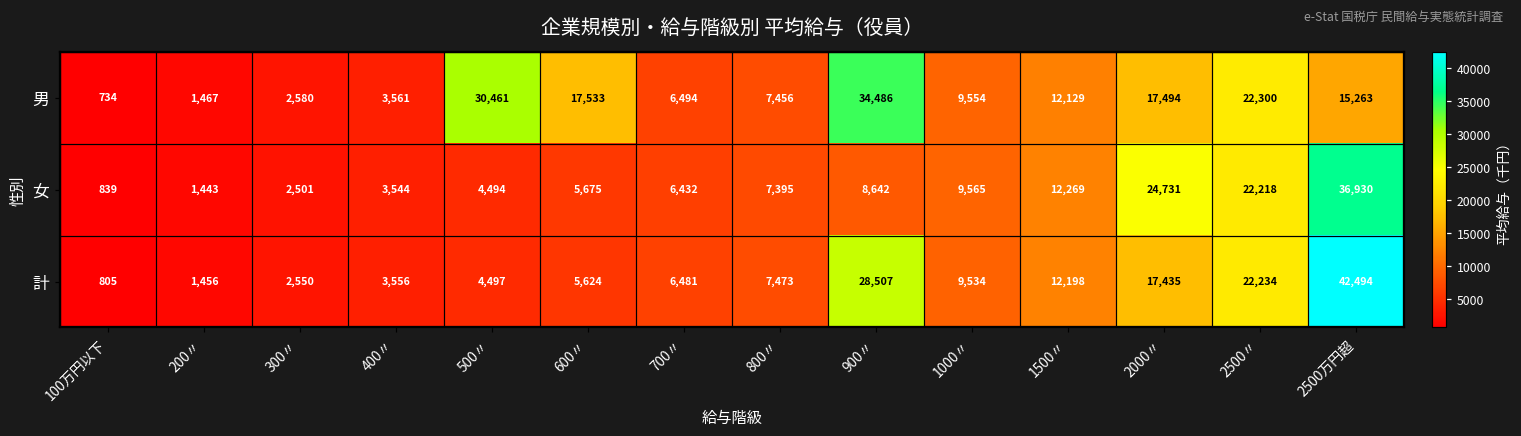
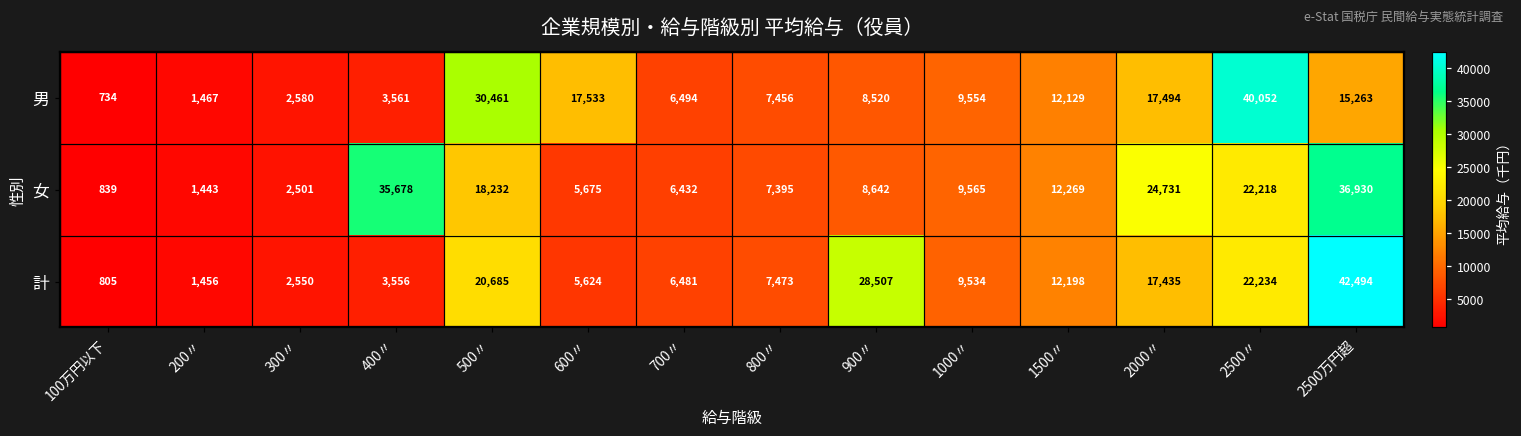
  {
    "男": {
      "100万円以下": "734",
      "200〃": "1,467",
      "300〃": "2,580",
      "400〃": "3,561",
      "500〃": "30,461",
      "600〃": "17,533",
      "700〃": "6,494",
      "800〃": "7,456",
-     "900〃": "34,486",
+     "900〃": "8,520",
      "1000〃": "9,554",
      "1500〃": "12,129",
      "2000〃": "17,494",
-     "2500〃": "22,300",
+     "2500〃": "40,052",
      "2500万円超": "15,263"
    },
    "女": {
      "100万円以下": "839",
      "200〃": "1,443",
      "300〃": "2,501",
-     "400〃": "3,544",
-     "500〃": "4,494",
+     "400〃": "35,678",
+     "500〃": "18,232",
      "600〃": "5,675",
      "700〃": "6,432",
      "800〃": "7,395",
      "900〃": "8,642",
      "1000〃": "9,565",
      "1500〃": "12,269",
      "2000〃": "24,731",
      "2500〃": "22,218",
      "2500万円超": "36,930"
    },
    "計": {
      "100万円以下": "805",
      "200〃": "1,456",
      "300〃": "2,550",
      "400〃": "3,556",
-     "500〃": "4,497",
+     "500〃": "20,685",
      "600〃": "5,624",
      "700〃": "6,481",
      "800〃": "7,473",
      "900〃": "28,507",
      "1000〃": "9,534",
      "1500〃": "12,198",
      "2000〃": "17,435",
      "2500〃": "22,234",
      "2500万円超": "42,494"
    }
  }
